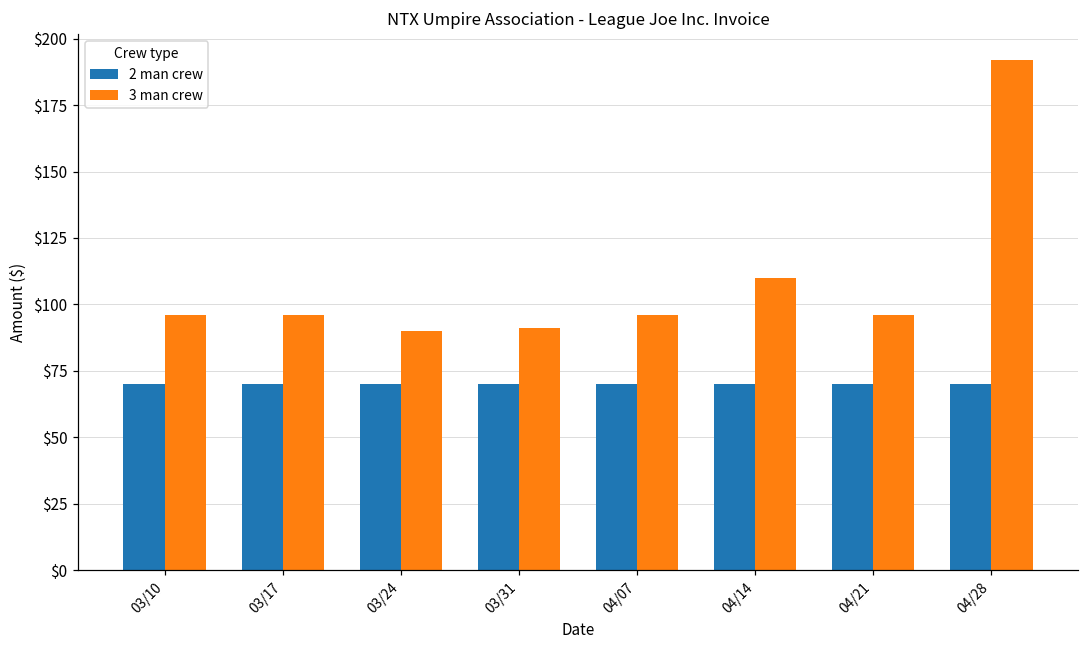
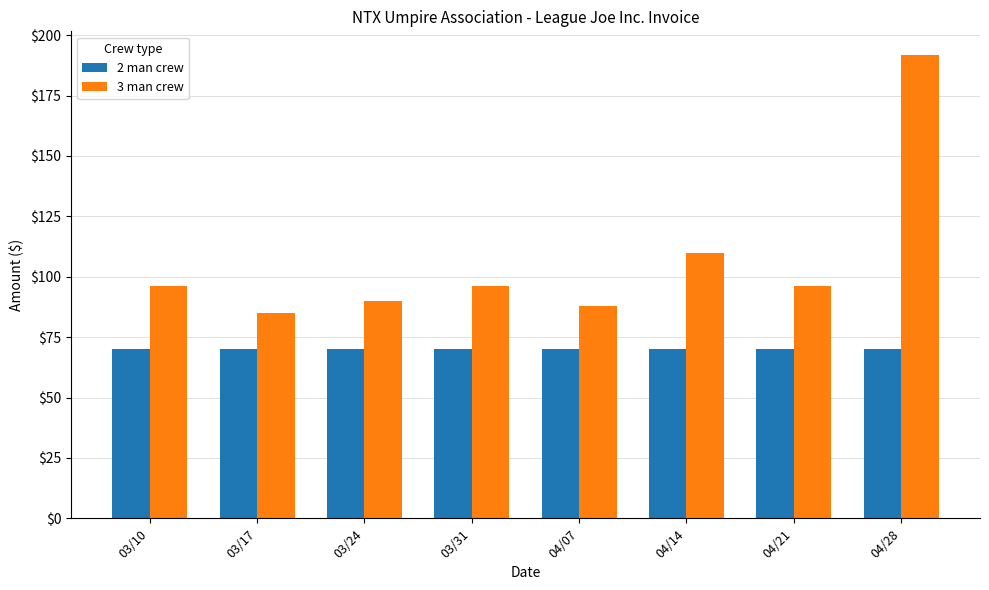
  {
    "2 man crew": {
      "03/10": "$70",
      "03/17": "$70",
      "03/24": "$70",
      "03/31": "$70",
      "04/07": "$70",
      "04/14": "$70",
      "04/21": "$70",
      "04/28": "$70"
    },
    "3 man crew": {
      "03/10": "$96",
-     "03/17": "$96",
+     "03/17": "$85",
      "03/24": "$90",
-     "03/31": "$91",
-     "04/07": "$96",
+     "03/31": "$96",
+     "04/07": "$88",
      "04/14": "$110",
      "04/21": "$96",
      "04/28": "$192"
    }
  }
